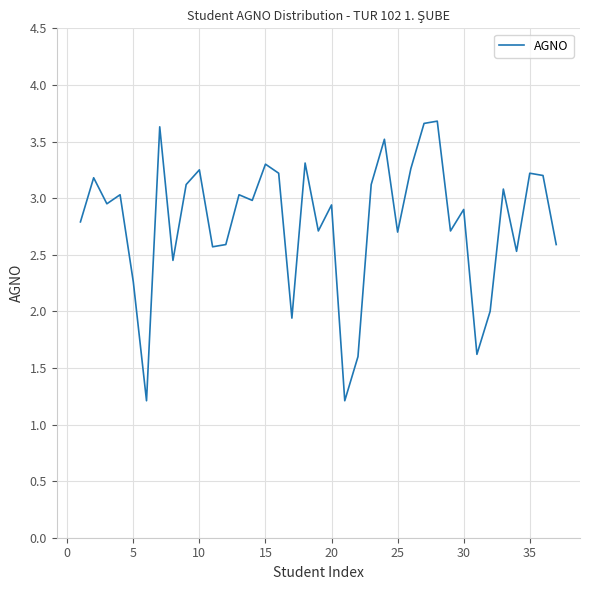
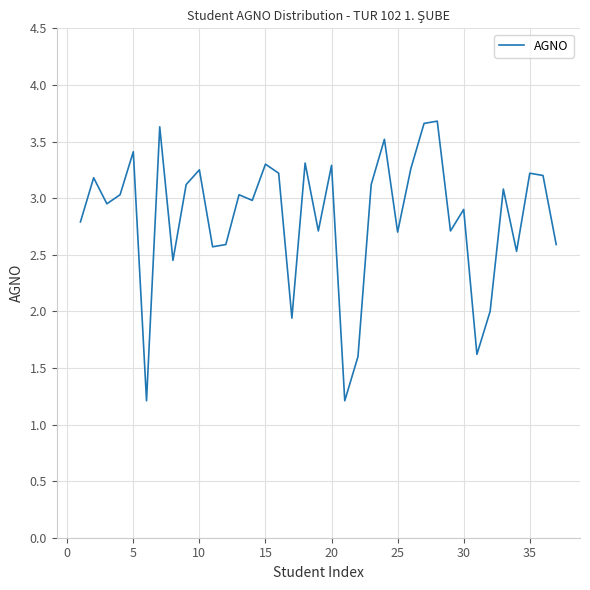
  {
-   "5": 2.26,
+   "5": 3.41,
    "10": 3.25,
    "15": 3.30,
-   "20": 2.94,
+   "20": 3.29,
    "25": 2.70,
    "30": 2.90,
    "35": 3.22
  }
